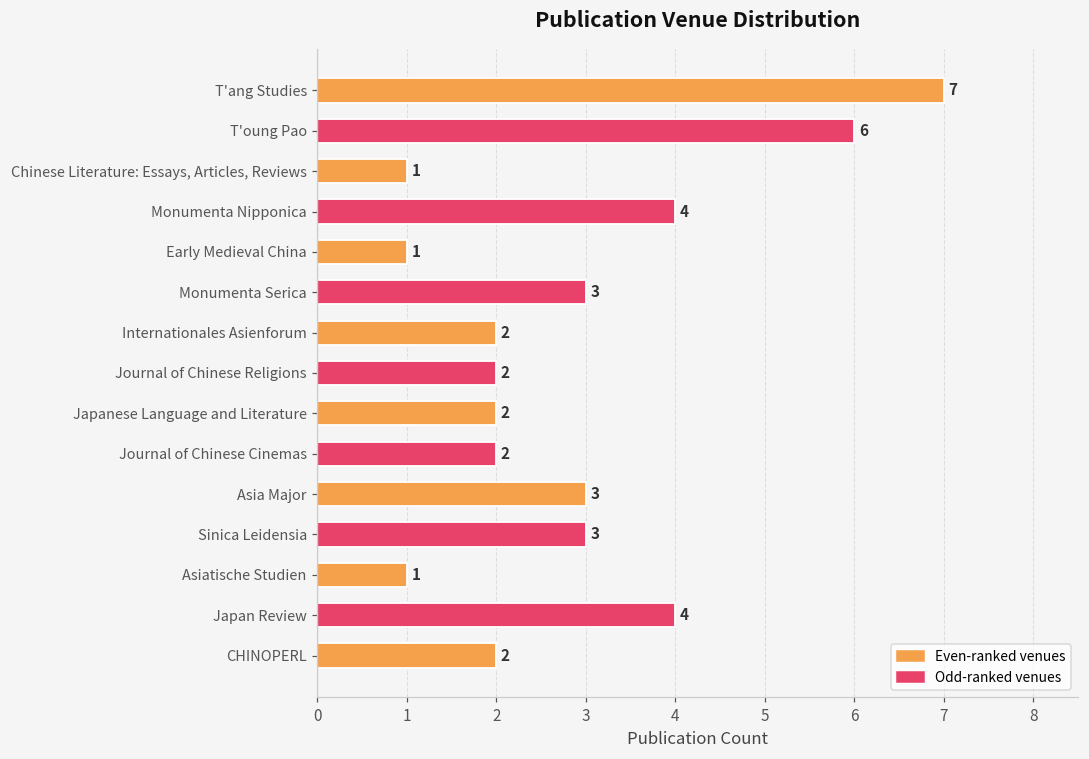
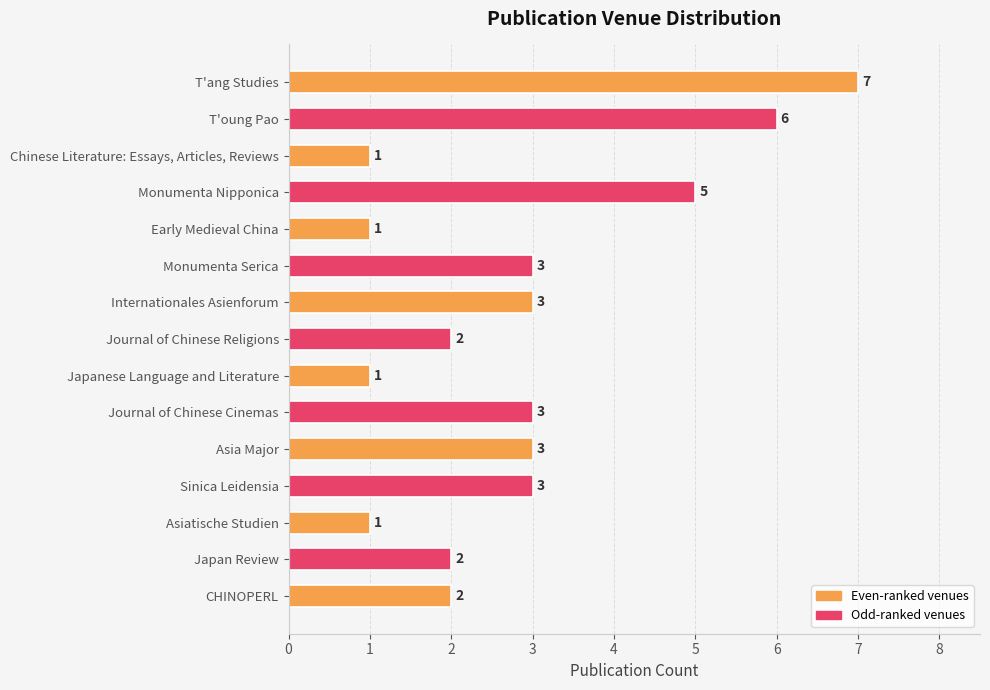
  {
    "T'ang Studies": 7,
    "T'oung Pao": 6,
    "Chinese Literature: Essays, Articles, Reviews": 1,
-   "Monumenta Nipponica": 4,
+   "Monumenta Nipponica": 5,
    "Early Medieval China": 1,
    "Monumenta Serica": 3,
-   "Internationales Asienforum": 2,
+   "Internationales Asienforum": 3,
    "Journal of Chinese Religions": 2,
-   "Japanese Language and Literature": 2,
-   "Journal of Chinese Cinemas": 2,
+   "Japanese Language and Literature": 1,
+   "Journal of Chinese Cinemas": 3,
    "Asia Major": 3,
    "Sinica Leidensia": 3,
    "Asiatische Studien": 1,
-   "Japan Review": 4,
+   "Japan Review": 2,
    "CHINOPERL": 2
  }
